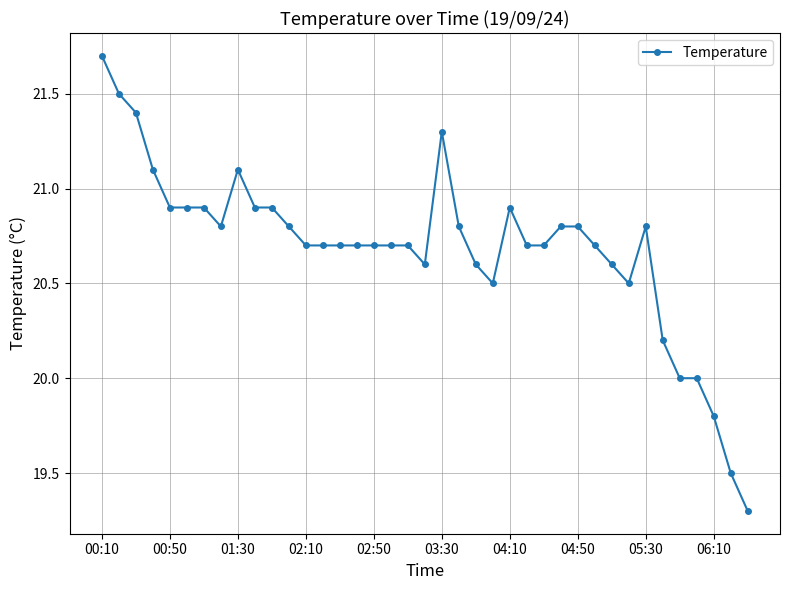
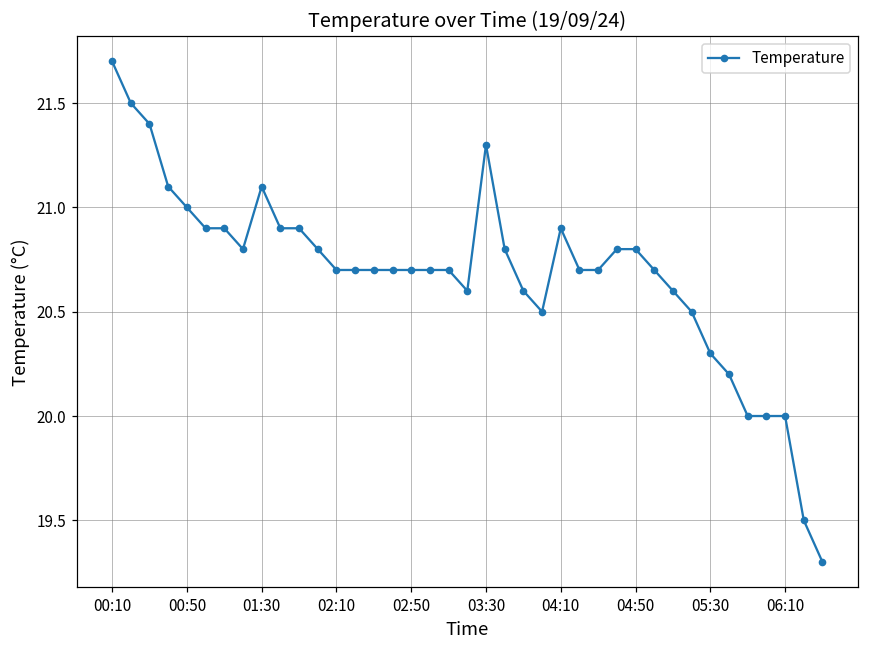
  {
    "00:10": 21.7,
-   "00:50": 20.9,
+   "00:50": 21.0,
    "01:30": 21.1,
    "02:10": 20.7,
    "02:50": 20.7,
    "03:30": 21.3,
    "04:10": 20.9,
    "04:50": 20.8,
-   "05:30": 20.8,
-   "06:10": 19.8
+   "05:30": 20.3,
+   "06:10": 20.0
  }
